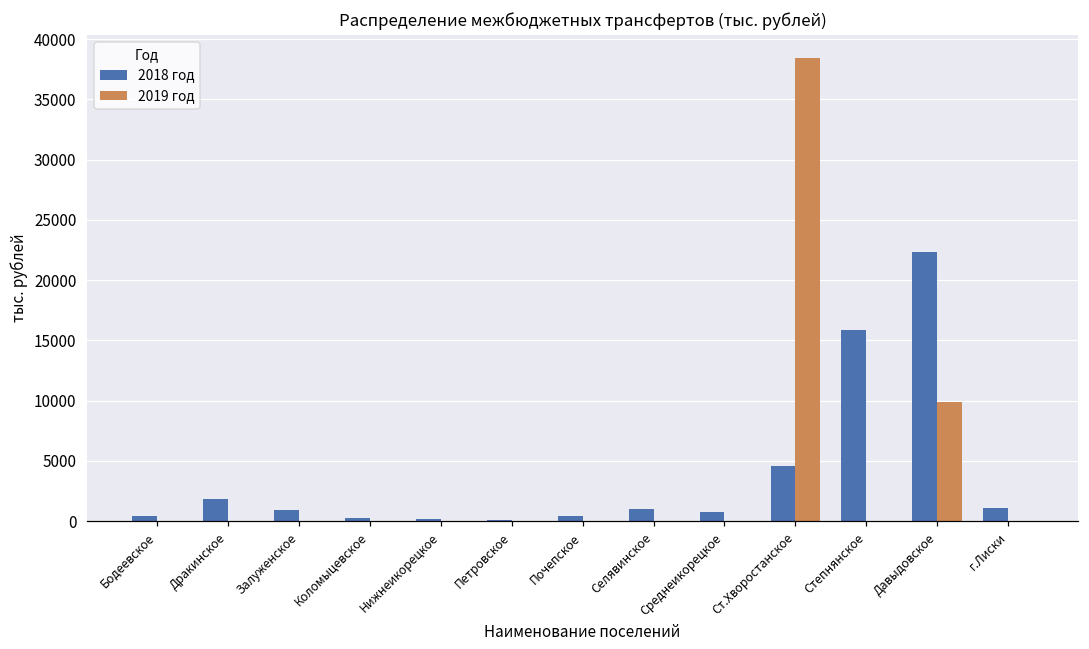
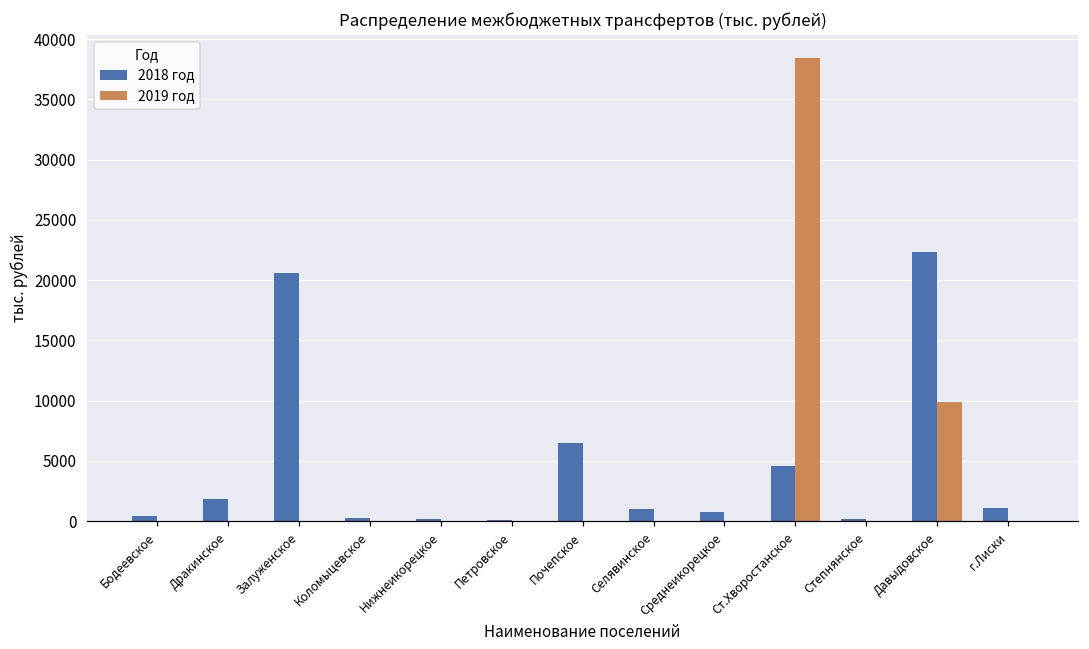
  {
    "2018 год": {
      "Бодеевское": 400,
      "Дракинское": 1900,
-     "Залуженское": 900,
+     "Залуженское": 20600,
      "Коломыцевское": 300,
-     "Почепское": 500,
+     "Почепское": 6500,
      "Селявинское": 1000,
      "Среднеикорецкое": 800,
      "Ст.Хворостанское": 4600,
-     "Степнянское": 15900,
+     "Степнянское": 200,
      "Давыдовское": 22300,
      "г.Лиски": 1100
    },
    "2019 год": {
      "Бодеевское": 0,
      "Дракинское": 0,
      "Залуженское": 0,
      "Коломыцевское": 0,
      "Нижнеикорецкое": 0,
      "Петровское": 0,
      "Почепское": 0,
      "Селявинское": 0,
      "Среднеикорецкое": 0,
      "Ст.Хворостанское": 38400,
      "Степнянское": 0,
      "Давыдовское": 9900,
      "г.Лиски": 0
    }
  }
